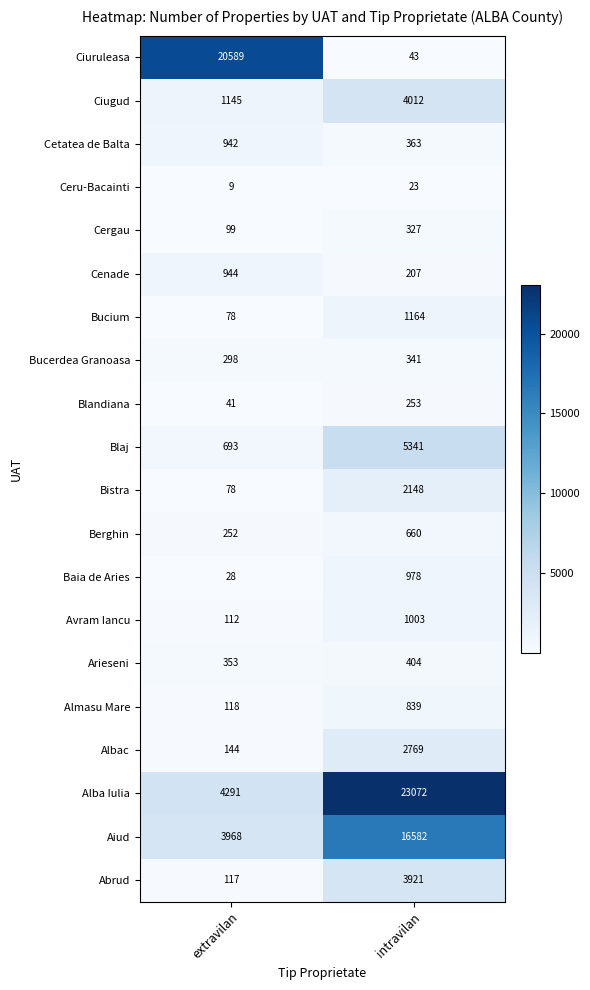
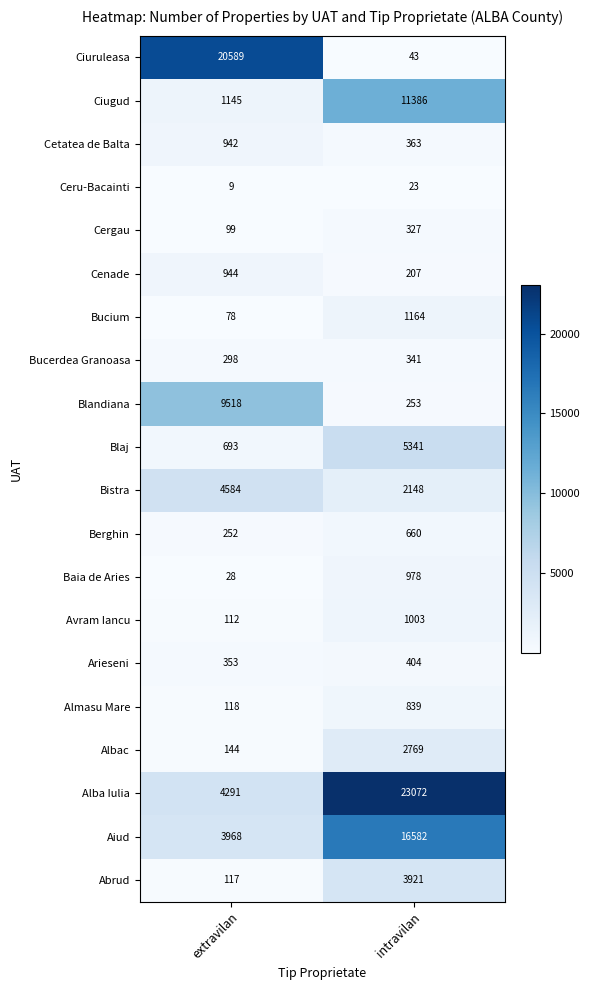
  {
    "Ciuruleasa": {
      "extravilan": 20589,
      "intravilan": 43
    },
    "Ciugud": {
      "extravilan": 1145,
-     "intravilan": 4012
+     "intravilan": 11386
    },
    "Cetatea de Balta": {
      "extravilan": 942,
      "intravilan": 363
    },
    "Ceru-Bacainti": {
      "extravilan": 9,
      "intravilan": 23
    },
    "Cergau": {
      "extravilan": 99,
      "intravilan": 327
    },
    "Cenade": {
      "extravilan": 944,
      "intravilan": 207
    },
    "Bucium": {
      "extravilan": 78,
      "intravilan": 1164
    },
    "Bucerdea Granoasa": {
      "extravilan": 298,
      "intravilan": 341
    },
    "Blandiana": {
-     "extravilan": 41,
+     "extravilan": 9518,
      "intravilan": 253
    },
    "Blaj": {
      "extravilan": 693,
      "intravilan": 5341
    },
    "Bistra": {
-     "extravilan": 78,
+     "extravilan": 4584,
      "intravilan": 2148
    },
    "Berghin": {
      "extravilan": 252,
      "intravilan": 660
    },
    "Baia de Aries": {
      "extravilan": 28,
      "intravilan": 978
    },
    "Avram Iancu": {
      "extravilan": 112,
      "intravilan": 1003
    },
    "Arieseni": {
      "extravilan": 353,
      "intravilan": 404
    },
    "Almasu Mare": {
      "extravilan": 118,
      "intravilan": 839
    },
    "Albac": {
      "extravilan": 144,
      "intravilan": 2769
    },
    "Alba Iulia": {
      "extravilan": 4291,
      "intravilan": 23072
    },
    "Aiud": {
      "extravilan": 3968,
      "intravilan": 16582
    },
    "Abrud": {
      "extravilan": 117,
      "intravilan": 3921
    }
  }
